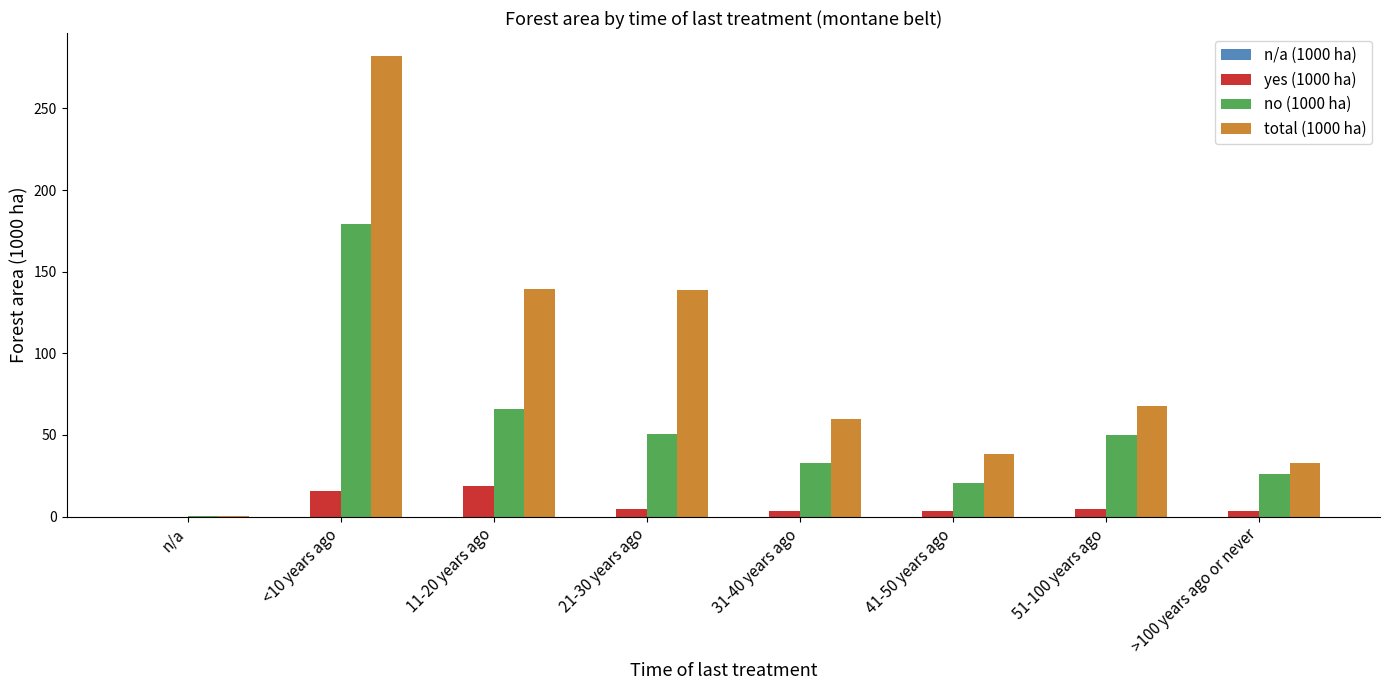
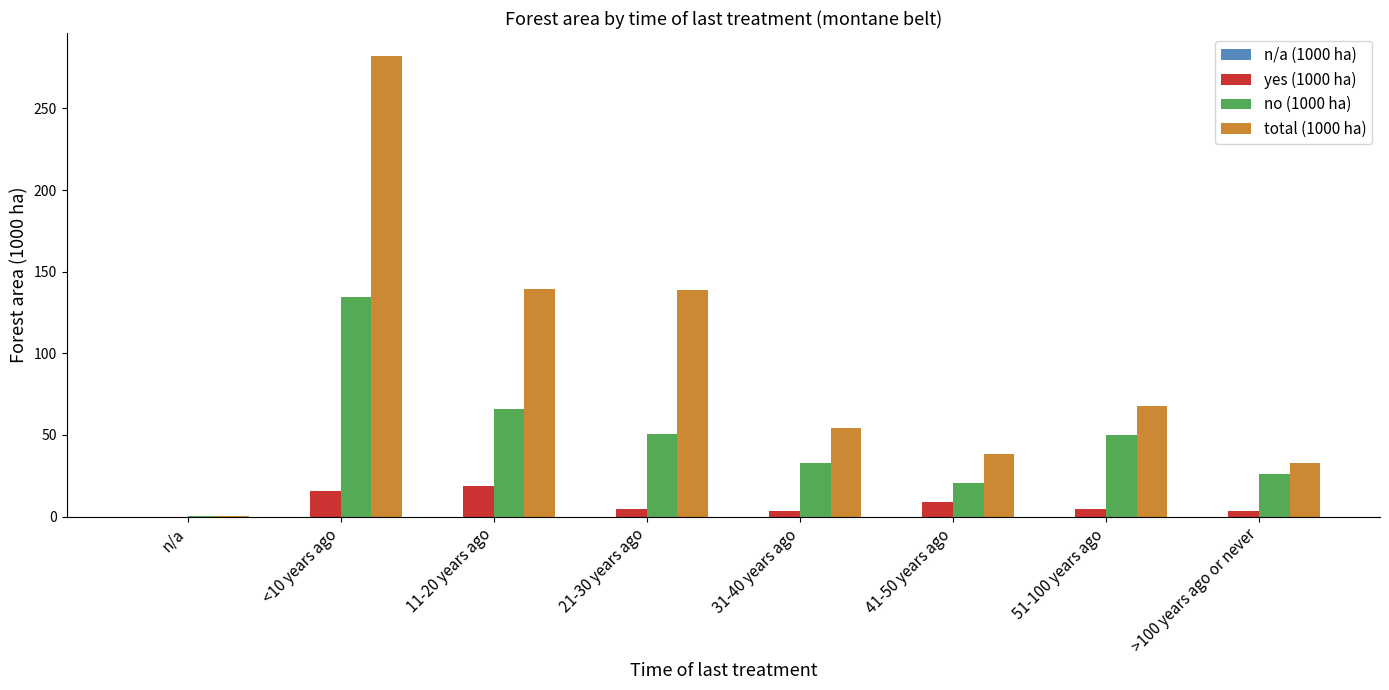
  {
    "n/a (1000 ha)": {
      "n/a": 0,
      "<10 years ago": 0,
      "11-20 years ago": 0,
      "21-30 years ago": 0,
      "31-40 years ago": 0,
      "41-50 years ago": 0,
      "51-100 years ago": 0,
      ">100 years ago or never": 0
    },
    "yes (1000 ha)": {
      "n/a": 0,
      "<10 years ago": 15,
      "11-20 years ago": 19,
      "21-30 years ago": 4,
      "31-40 years ago": 3,
-     "41-50 years ago": 3,
+     "41-50 years ago": 9,
      "51-100 years ago": 5,
      ">100 years ago or never": 3
    },
    "no (1000 ha)": {
-     "<10 years ago": 179,
+     "<10 years ago": 134,
      "11-20 years ago": 66,
      "21-30 years ago": 50,
      "31-40 years ago": 33,
      "41-50 years ago": 21,
      "51-100 years ago": 50,
      ">100 years ago or never": 26
    },
    "total (1000 ha)": {
      "<10 years ago": 282,
      "11-20 years ago": 139,
      "21-30 years ago": 139,
-     "31-40 years ago": 60,
+     "31-40 years ago": 54,
      "41-50 years ago": 38,
      "51-100 years ago": 68,
      ">100 years ago or never": 33
    }
  }
